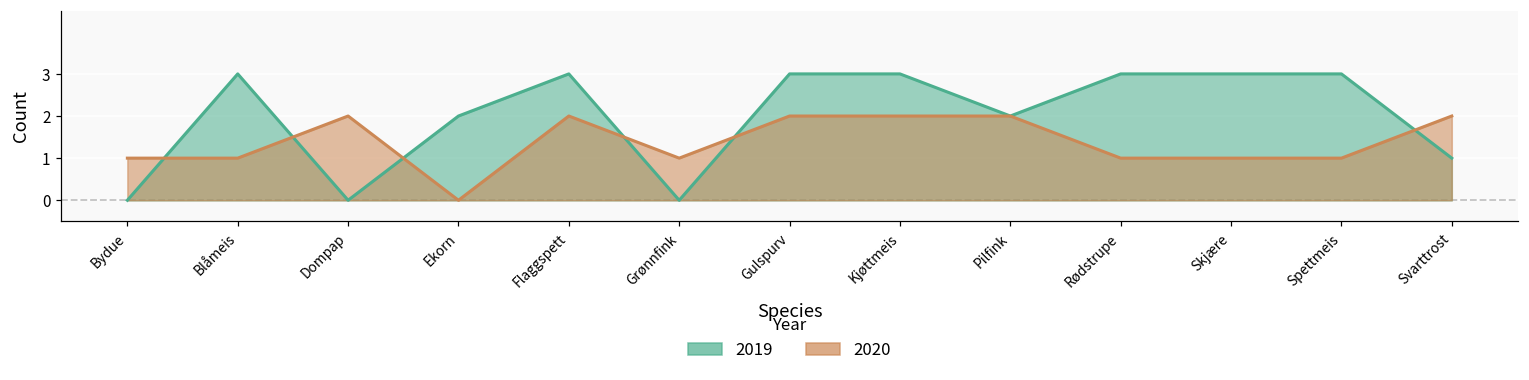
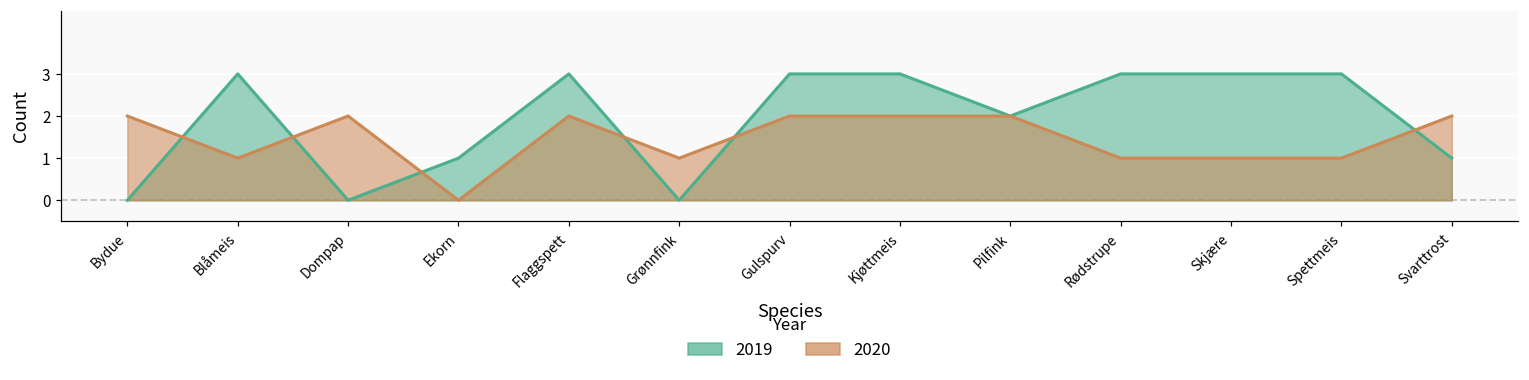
  {
    "2019": {
      "Bydue": 0,
      "Blåmeis": 3,
      "Dompap": 0,
-     "Ekorn": 2,
+     "Ekorn": 1,
      "Flaggspett": 3,
      "Grønnfink": 0,
      "Gulspurv": 3,
      "Kjøttmeis": 3,
      "Rødstrupe": 3,
      "Skjære": 3,
      "Spettmeis": 3,
      "Svarttrost": 1
    },
    "2020": {
-     "Bydue": 1,
+     "Bydue": 2,
      "Blåmeis": 1,
      "Dompap": 2,
      "Ekorn": 0,
      "Flaggspett": 2,
      "Grønnfink": 1,
      "Gulspurv": 2,
      "Kjøttmeis": 2,
      "Rødstrupe": 1,
      "Skjære": 1,
      "Spettmeis": 1,
      "Svarttrost": 2
    }
  }
